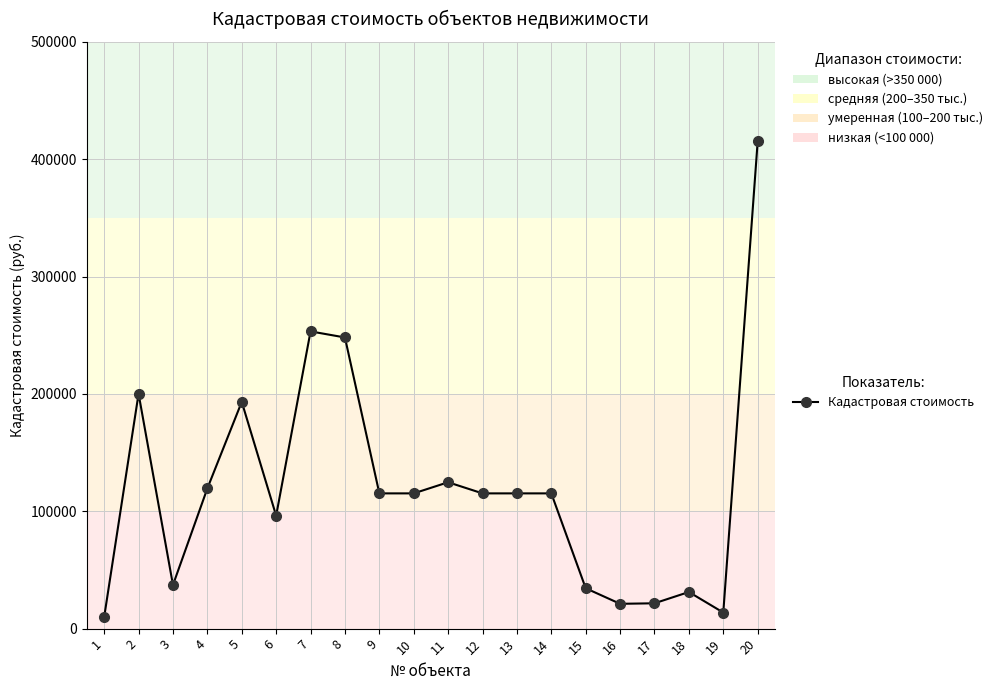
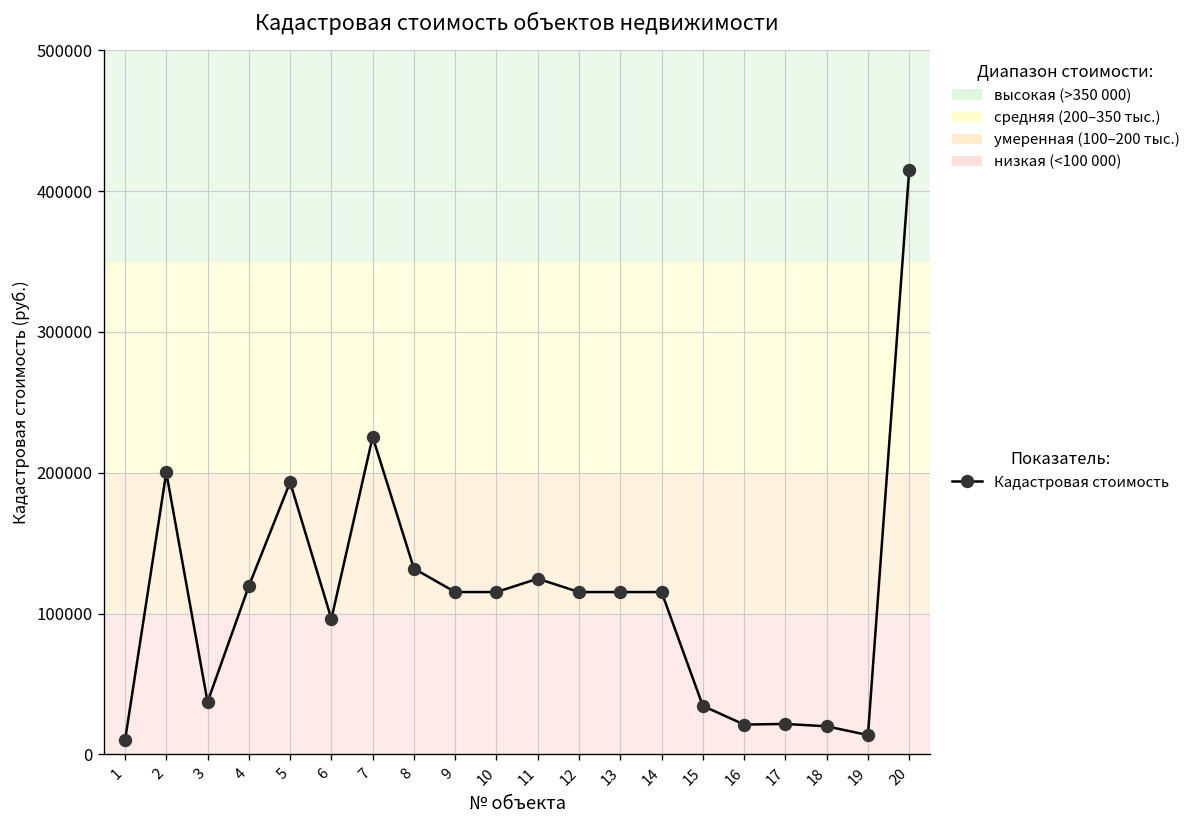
  {
    "1": 10000,
    "2": 200000,
    "3": 37000,
    "4": 119000,
    "5": 193000,
    "6": 96000,
-   "7": 253000,
-   "8": 248000,
+   "7": 225000,
+   "8": 132000,
    "9": 115000,
    "10": 115000,
    "11": 125000,
    "12": 115000,
    "13": 115000,
    "14": 115000,
    "15": 34000,
    "16": 21000,
    "17": 22000,
-   "18": 31000,
+   "18": 20000,
    "19": 14000,
    "20": 415000
  }
